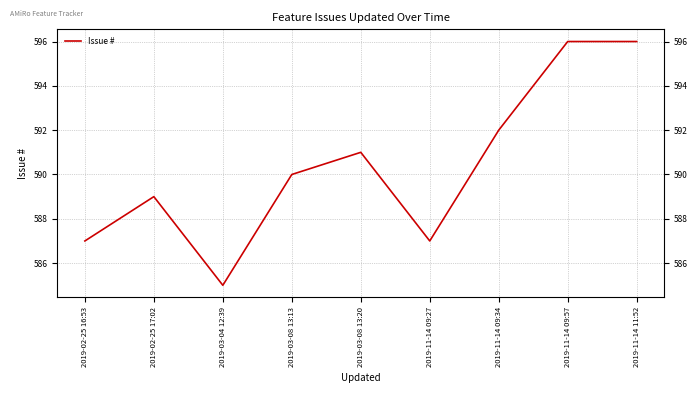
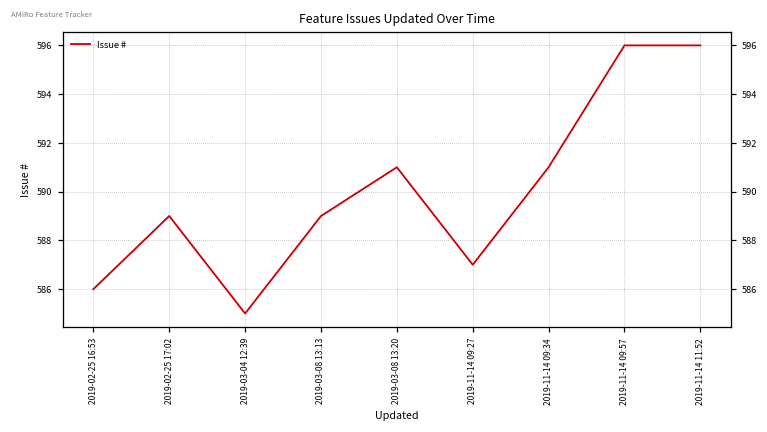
  {
-   "2019-02-25 16:53": 587,
+   "2019-02-25 16:53": 586,
    "2019-02-25 17:02": 589,
    "2019-03-04 12:39": 585,
-   "2019-03-08 13:13": 590,
+   "2019-03-08 13:13": 589,
    "2019-03-08 13:20": 591,
    "2019-11-14 09:27": 587,
-   "2019-11-14 09:34": 592,
+   "2019-11-14 09:34": 591,
    "2019-11-14 09:57": 596,
    "2019-11-14 11:52": 596
  }
